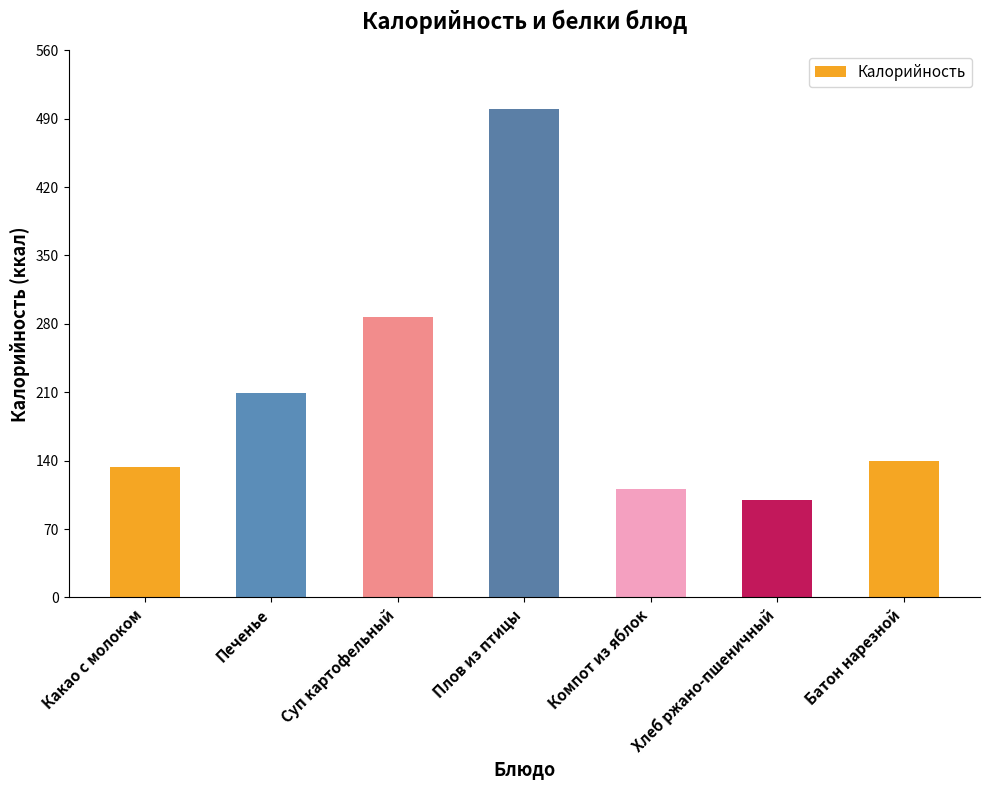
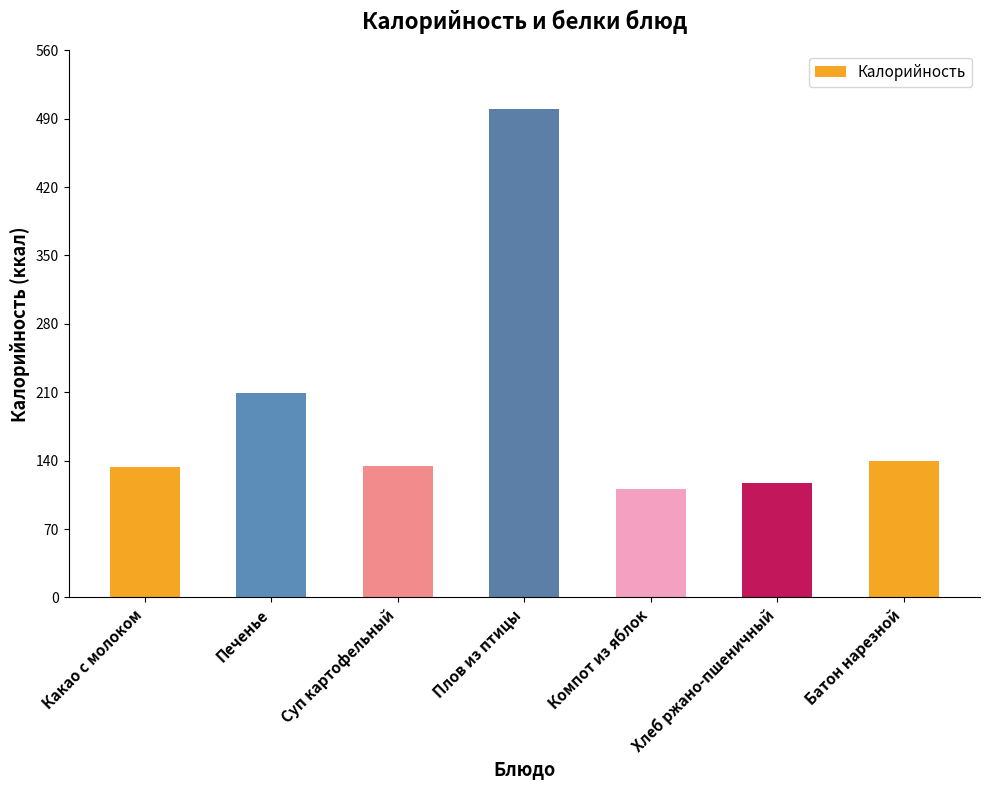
  {
    "Какао с молоком": 130,
    "Печенье": 210,
-   "Суп картофельный": 290,
+   "Суп картофельный": 130,
    "Плов из птицы": 500,
    "Компот из яблок": 110,
-   "Хлеб ржано-пшеничный": 100,
+   "Хлеб ржано-пшеничный": 120,
    "Батон нарезной": 140
  }
